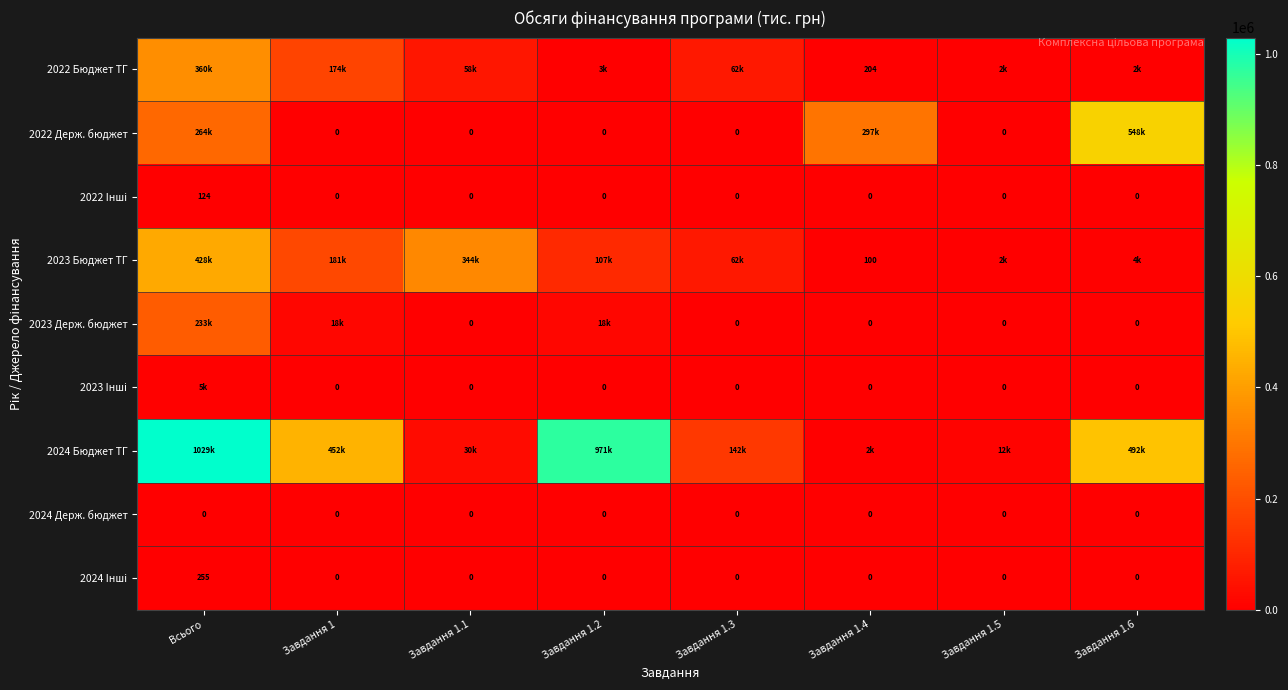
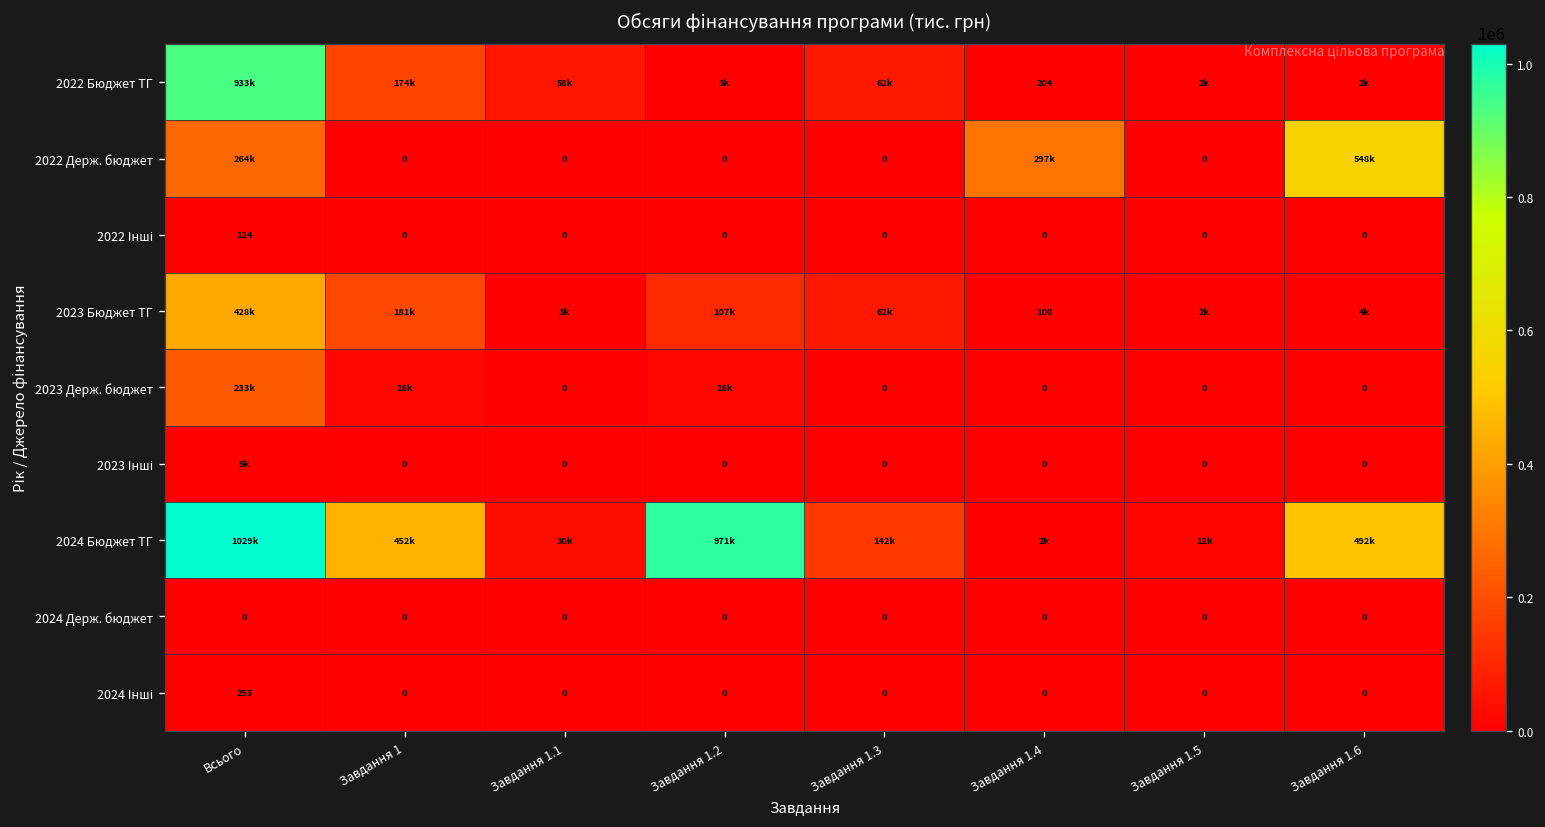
  {
    "2022 Бюджет ТГ": {
-     "Всього": "360k",
+     "Всього": "933k",
      "Завдання 1": "174k",
      "Завдання 1.1": "58k",
      "Завдання 1.2": "3k",
      "Завдання 1.3": "62k",
      "Завдання 1.4": "204",
      "Завдання 1.5": "2k"
    },
    "2022 Держ. бюджет": {
      "Всього": "264k",
      "Завдання 1": "0",
      "Завдання 1.1": "0",
      "Завдання 1.2": "0",
      "Завдання 1.3": "0",
      "Завдання 1.4": "297k",
      "Завдання 1.5": "0",
      "Завдання 1.6": "548k"
    },
    "2022 Інші": {
      "Всього": "124",
      "Завдання 1": "0",
      "Завдання 1.1": "0",
      "Завдання 1.2": "0",
      "Завдання 1.3": "0",
      "Завдання 1.4": "0",
      "Завдання 1.5": "0",
      "Завдання 1.6": "0"
    },
    "2023 Бюджет ТГ": {
      "Всього": "428k",
      "Завдання 1": "181k",
-     "Завдання 1.1": "344k",
+     "Завдання 1.1": "3k",
      "Завдання 1.2": "107k",
      "Завдання 1.3": "62k",
      "Завдання 1.4": "100",
      "Завдання 1.5": "2k",
      "Завдання 1.6": "4k"
    },
    "2023 Держ. бюджет": {
      "Всього": "233k",
      "Завдання 1": "18k",
      "Завдання 1.1": "0",
      "Завдання 1.2": "18k",
      "Завдання 1.3": "0",
      "Завдання 1.4": "0",
      "Завдання 1.5": "0",
      "Завдання 1.6": "0"
    },
    "2023 Інші": {
      "Всього": "5k",
      "Завдання 1": "0",
      "Завдання 1.1": "0",
      "Завдання 1.2": "0",
      "Завдання 1.3": "0",
      "Завдання 1.4": "0",
      "Завдання 1.5": "0",
      "Завдання 1.6": "0"
    },
    "2024 Бюджет ТГ": {
      "Всього": "1029k",
      "Завдання 1": "452k",
      "Завдання 1.1": "30k",
      "Завдання 1.2": "971k",
      "Завдання 1.3": "142k",
      "Завдання 1.4": "2k",
      "Завдання 1.5": "12k",
      "Завдання 1.6": "492k"
    },
    "2024 Держ. бюджет": {
      "Всього": "0",
      "Завдання 1": "0",
      "Завдання 1.1": "0",
      "Завдання 1.2": "0",
      "Завдання 1.3": "0",
      "Завдання 1.4": "0",
      "Завдання 1.5": "0",
      "Завдання 1.6": "0"
    },
    "2024 Інші": {
      "Всього": "255",
      "Завдання 1": "0",
      "Завдання 1.1": "0",
      "Завдання 1.2": "0",
      "Завдання 1.3": "0",
      "Завдання 1.4": "0",
      "Завдання 1.5": "0",
      "Завдання 1.6": "0"
    }
  }
